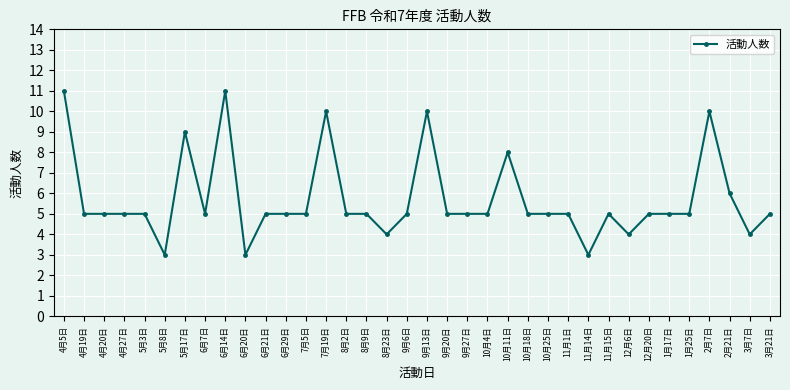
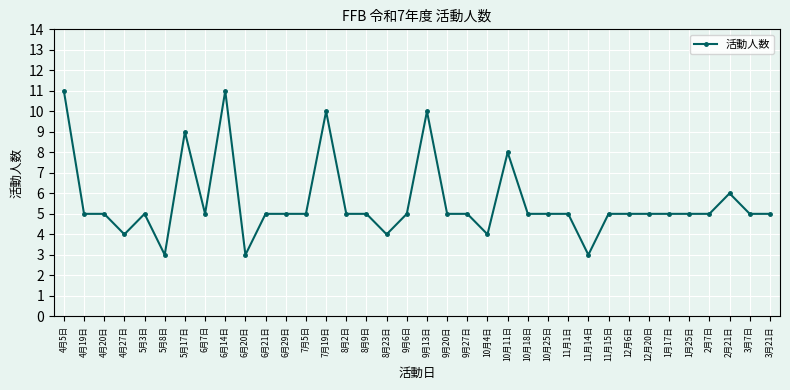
  {
    "4月5日": 11,
    "4月19日": 5,
    "4月20日": 5,
-   "4月27日": 5,
+   "4月27日": 4,
    "5月3日": 5,
    "5月8日": 3,
    "5月17日": 9,
    "6月7日": 5,
    "6月14日": 11,
    "6月20日": 3,
    "6月21日": 5,
    "6月29日": 5,
    "7月5日": 5,
    "7月19日": 10,
    "8月2日": 5,
    "8月9日": 5,
    "8月23日": 4,
    "9月6日": 5,
    "9月13日": 10,
    "9月20日": 5,
    "9月27日": 5,
-   "10月4日": 5,
+   "10月4日": 4,
    "10月11日": 8,
    "10月18日": 5,
    "10月25日": 5,
    "11月1日": 5,
    "11月14日": 3,
    "11月15日": 5,
-   "12月6日": 4,
+   "12月6日": 5,
    "12月20日": 5,
    "1月17日": 5,
    "1月25日": 5,
-   "2月7日": 10,
+   "2月7日": 5,
    "2月21日": 6,
-   "3月7日": 4,
+   "3月7日": 5,
    "3月21日": 5
  }
